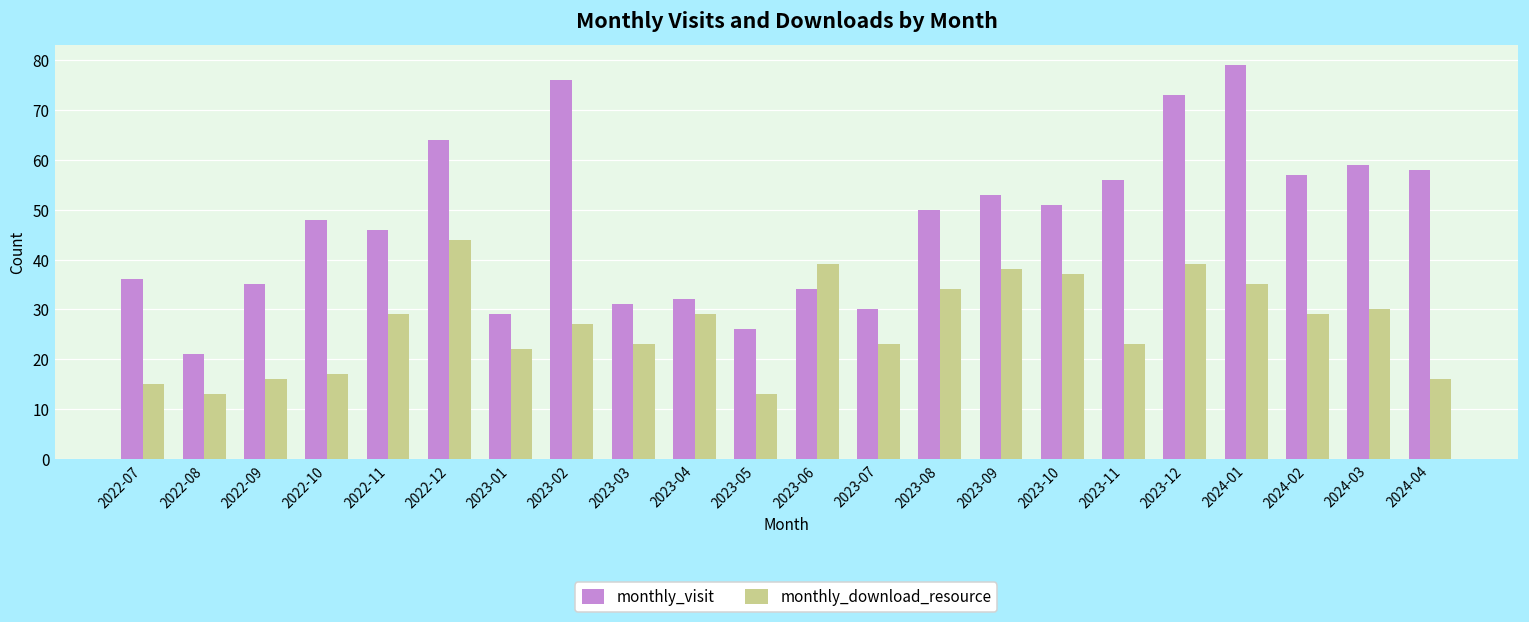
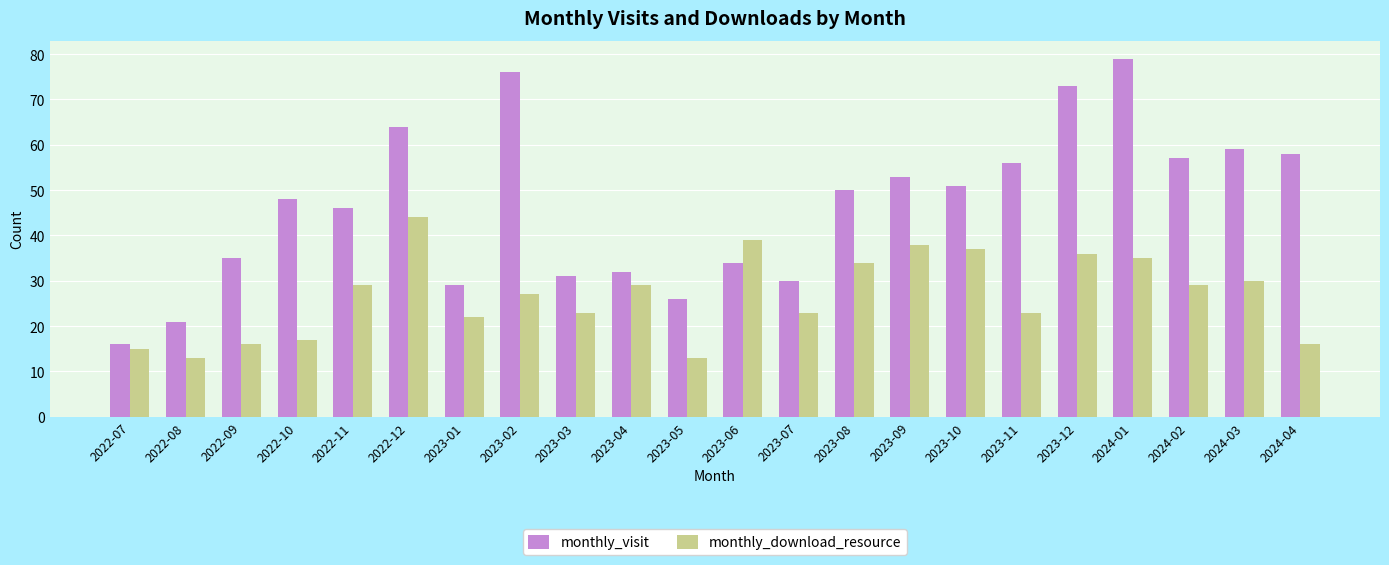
  {
    "monthly_visit": {
-     "2022-07": 36,
+     "2022-07": 16,
      "2022-08": 21,
      "2022-09": 35,
      "2022-10": 48,
      "2022-11": 46,
      "2022-12": 64,
      "2023-01": 29,
      "2023-02": 76,
      "2023-03": 31,
      "2023-04": 32,
      "2023-05": 26,
      "2023-06": 34,
      "2023-07": 30,
      "2023-08": 50,
      "2023-09": 53,
      "2023-10": 51,
      "2023-11": 56,
      "2023-12": 73,
      "2024-01": 79,
      "2024-02": 57,
      "2024-03": 59,
      "2024-04": 58
    },
    "monthly_download_resource": {
      "2022-07": 15,
      "2022-08": 13,
      "2022-09": 16,
      "2022-10": 17,
      "2022-11": 29,
      "2022-12": 44,
      "2023-01": 22,
      "2023-02": 27,
      "2023-03": 23,
      "2023-04": 29,
      "2023-05": 13,
      "2023-06": 39,
      "2023-07": 23,
      "2023-08": 34,
      "2023-09": 38,
      "2023-10": 37,
      "2023-11": 23,
-     "2023-12": 39,
+     "2023-12": 36,
      "2024-01": 35,
      "2024-02": 29,
      "2024-03": 30,
      "2024-04": 16
    }
  }
